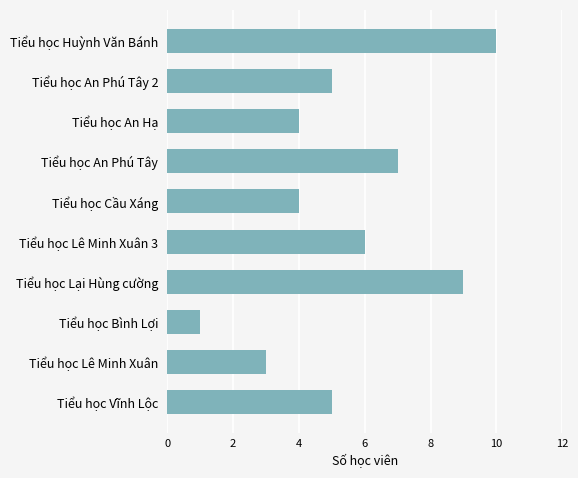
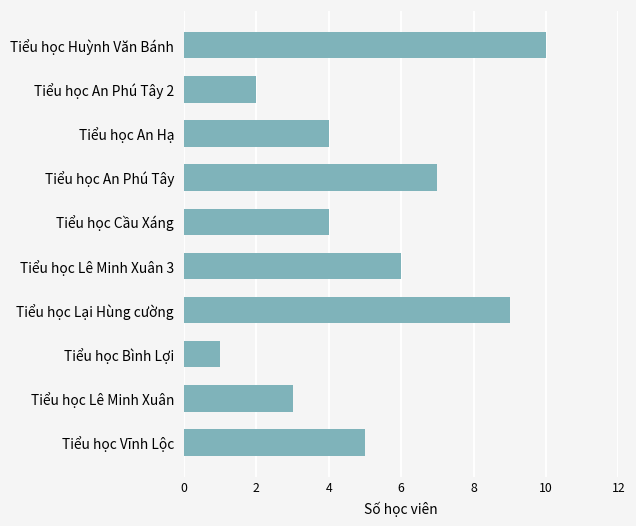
  {
    "Tiểu học Huỳnh Văn Bánh": 10,
-   "Tiểu học An Phú Tây 2": 5,
+   "Tiểu học An Phú Tây 2": 2,
    "Tiểu học An Hạ": 4,
    "Tiểu học An Phú Tây": 7,
    "Tiểu học Cầu Xáng": 4,
    "Tiểu học Lê Minh Xuân 3": 6,
    "Tiểu học Lại Hùng cường": 9,
    "Tiểu học Bình Lợi": 1,
    "Tiểu học Lê Minh Xuân": 3,
    "Tiểu học Vĩnh Lộc": 5
  }
